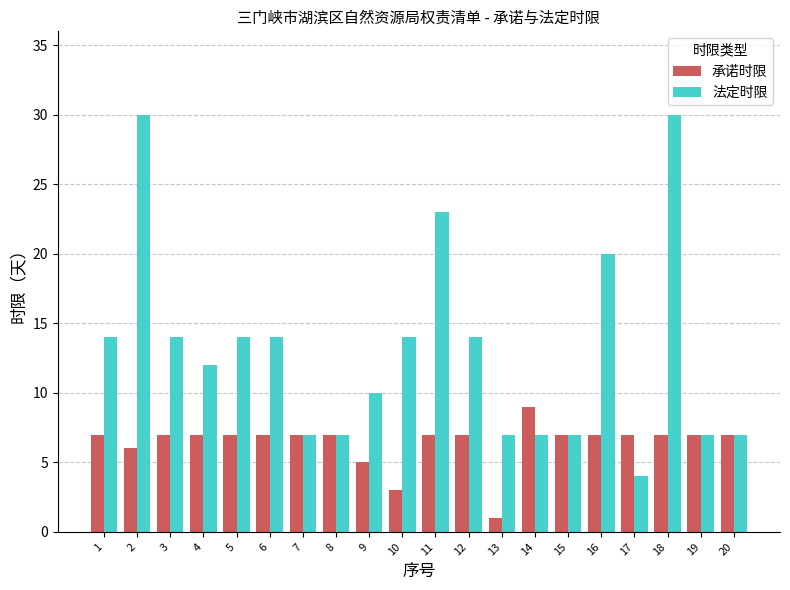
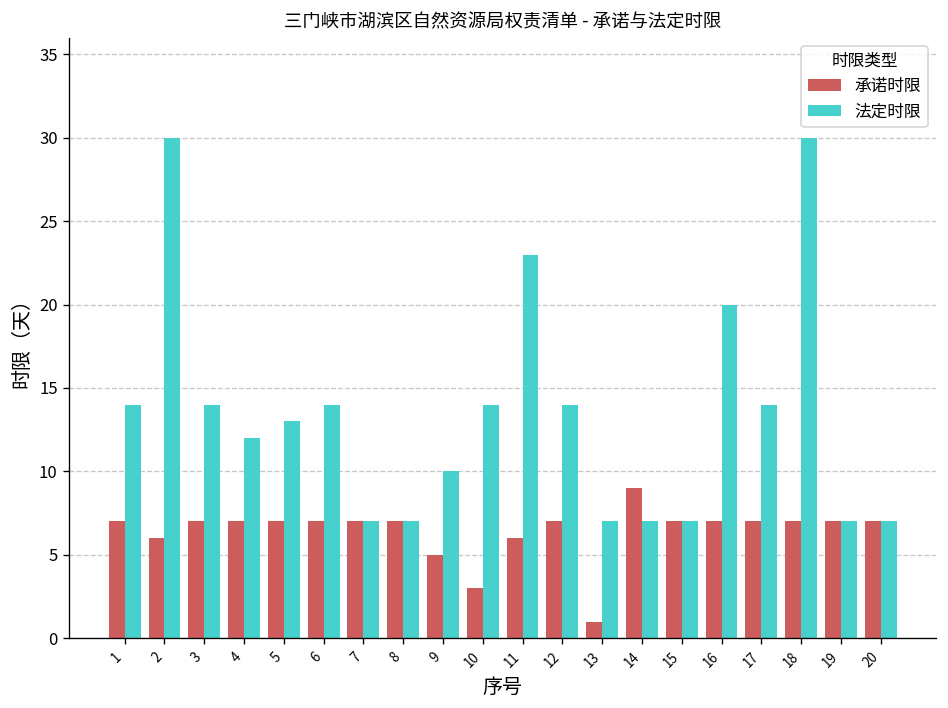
  {
    "承诺时限": {
      "1": 7,
      "2": 6,
      "3": 7,
      "4": 7,
      "5": 7,
      "6": 7,
      "7": 7,
      "8": 7,
      "9": 5,
      "10": 3,
-     "11": 7,
+     "11": 6,
      "12": 7,
      "13": 1,
      "14": 9,
      "15": 7,
      "16": 7,
      "17": 7,
      "18": 7,
      "19": 7,
      "20": 7
    },
    "法定时限": {
      "1": 14,
      "2": 30,
      "3": 14,
      "4": 12,
-     "5": 14,
+     "5": 13,
      "6": 14,
      "7": 7,
      "8": 7,
      "9": 10,
      "10": 14,
      "11": 23,
      "12": 14,
      "13": 7,
      "14": 7,
      "15": 7,
      "16": 20,
-     "17": 4,
+     "17": 14,
      "18": 30,
      "19": 7,
      "20": 7
    }
  }
